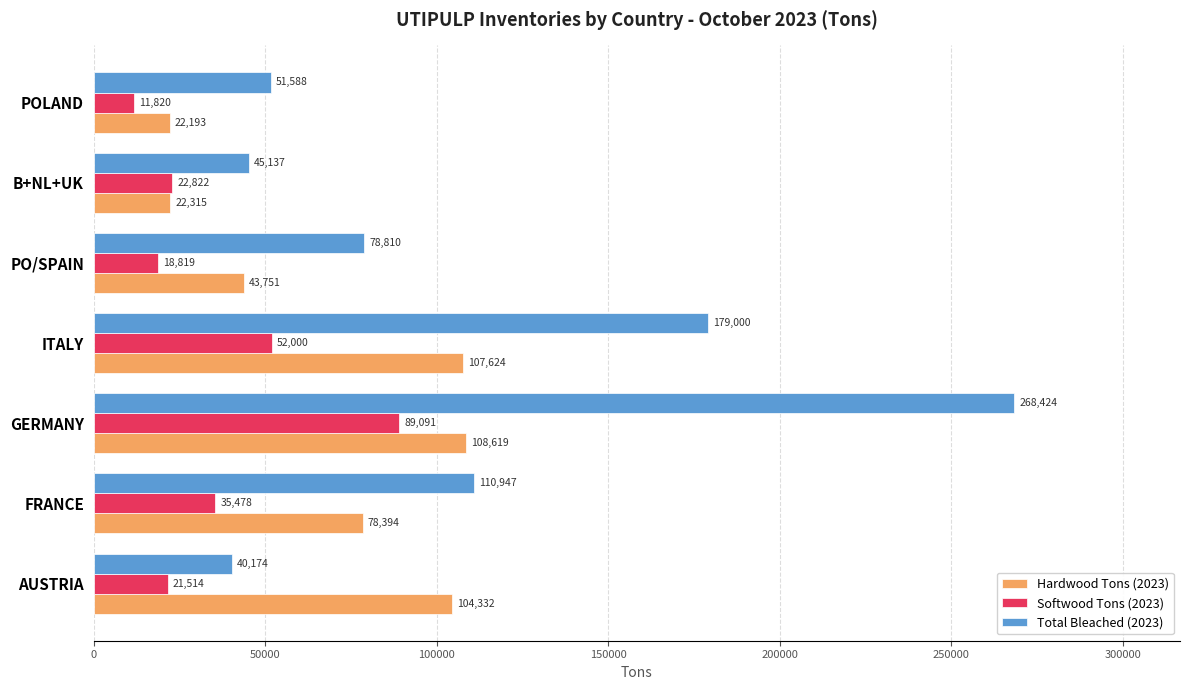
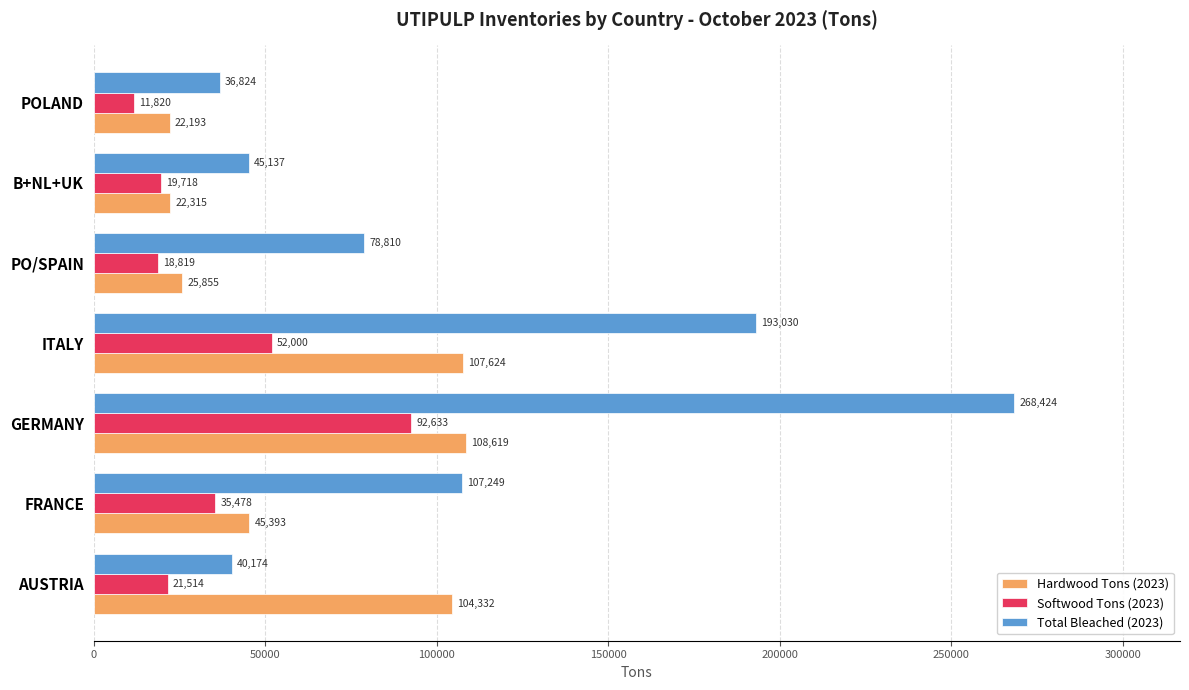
  {
    "Hardwood Tons (2023)": {
      "POLAND": "22,193",
      "B+NL+UK": "22,315",
-     "PO/SPAIN": "43,751",
+     "PO/SPAIN": "25,855",
      "ITALY": "107,624",
      "GERMANY": "108,619",
-     "FRANCE": "78,394",
+     "FRANCE": "45,393",
      "AUSTRIA": "104,332"
    },
    "Softwood Tons (2023)": {
      "POLAND": "11,820",
-     "B+NL+UK": "22,822",
+     "B+NL+UK": "19,718",
      "PO/SPAIN": "18,819",
      "ITALY": "52,000",
-     "GERMANY": "89,091",
+     "GERMANY": "92,633",
      "FRANCE": "35,478",
      "AUSTRIA": "21,514"
    },
    "Total Bleached (2023)": {
-     "POLAND": "51,588",
+     "POLAND": "36,824",
      "B+NL+UK": "45,137",
      "PO/SPAIN": "78,810",
-     "ITALY": "179,000",
+     "ITALY": "193,030",
      "GERMANY": "268,424",
-     "FRANCE": "110,947",
+     "FRANCE": "107,249",
      "AUSTRIA": "40,174"
    }
  }
